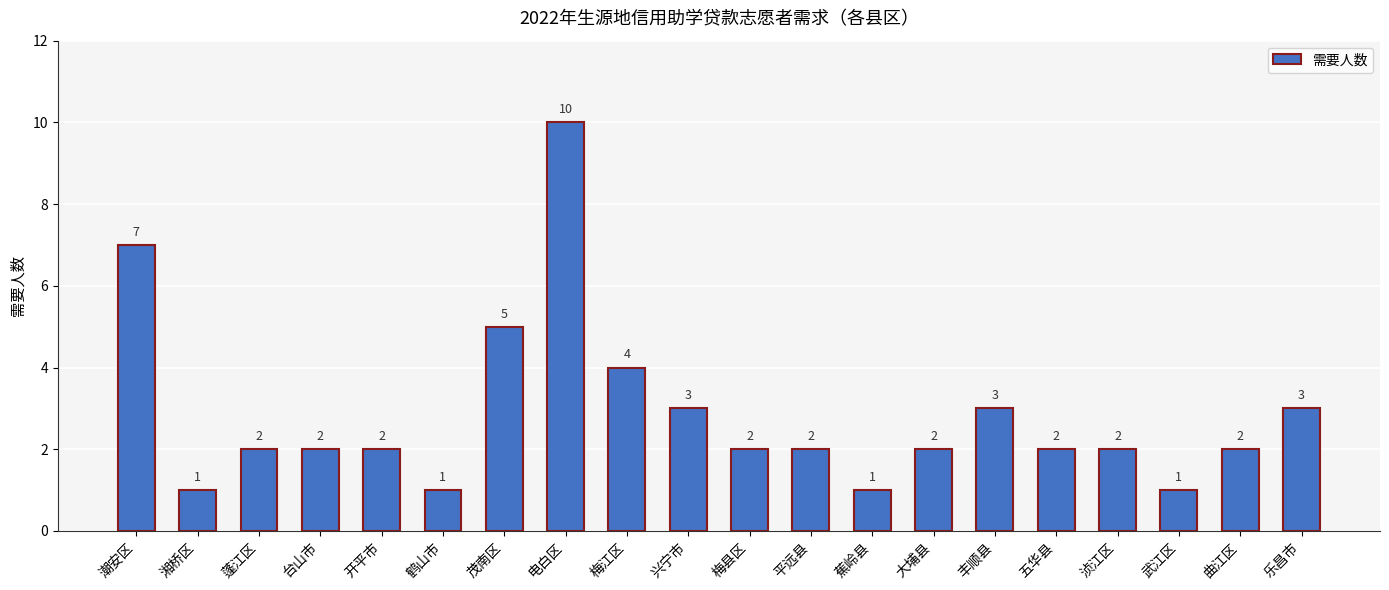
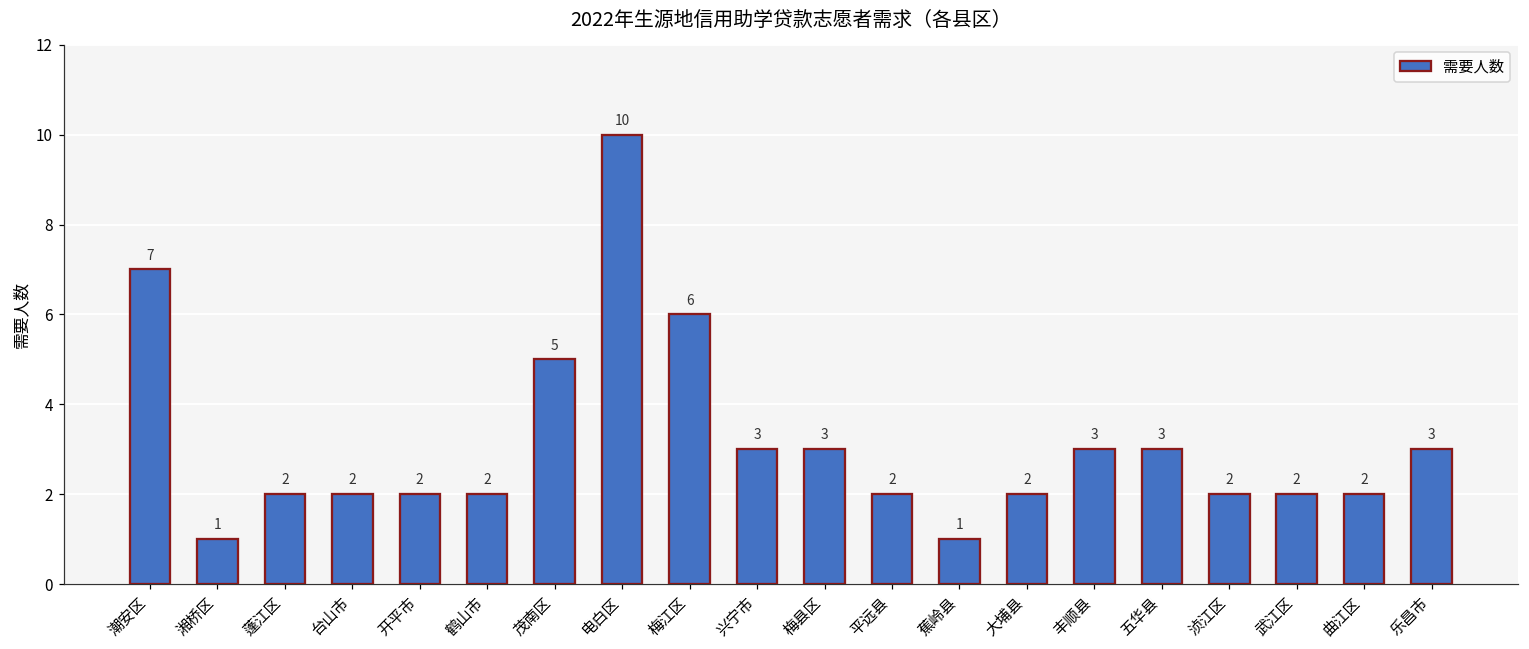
  {
    "潮安区": 7,
    "湘桥区": 1,
    "蓬江区": 2,
    "台山市": 2,
    "开平市": 2,
-   "鹤山市": 1,
+   "鹤山市": 2,
    "茂南区": 5,
    "电白区": 10,
-   "梅江区": 4,
+   "梅江区": 6,
    "兴宁市": 3,
-   "梅县区": 2,
+   "梅县区": 3,
    "平远县": 2,
    "蕉岭县": 1,
    "大埔县": 2,
    "丰顺县": 3,
-   "五华县": 2,
+   "五华县": 3,
    "浈江区": 2,
-   "武江区": 1,
+   "武江区": 2,
    "曲江区": 2,
    "乐昌市": 3
  }
